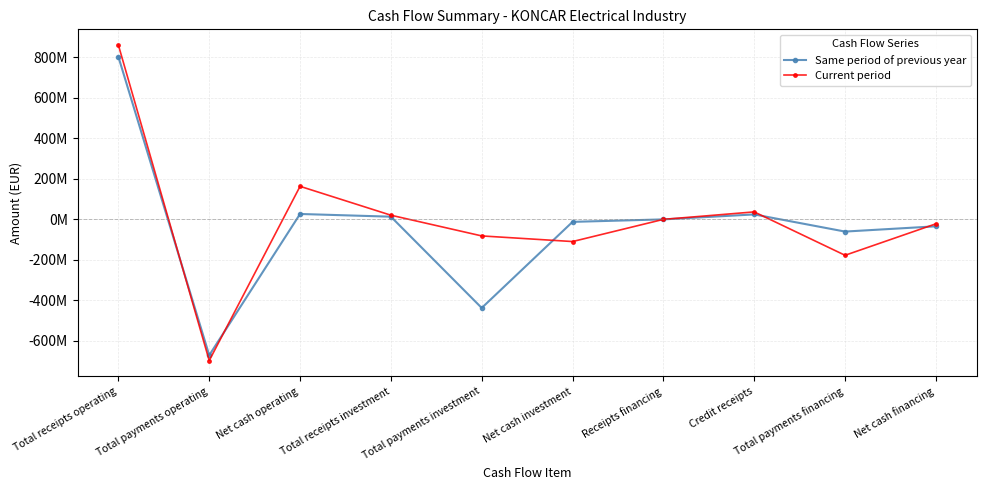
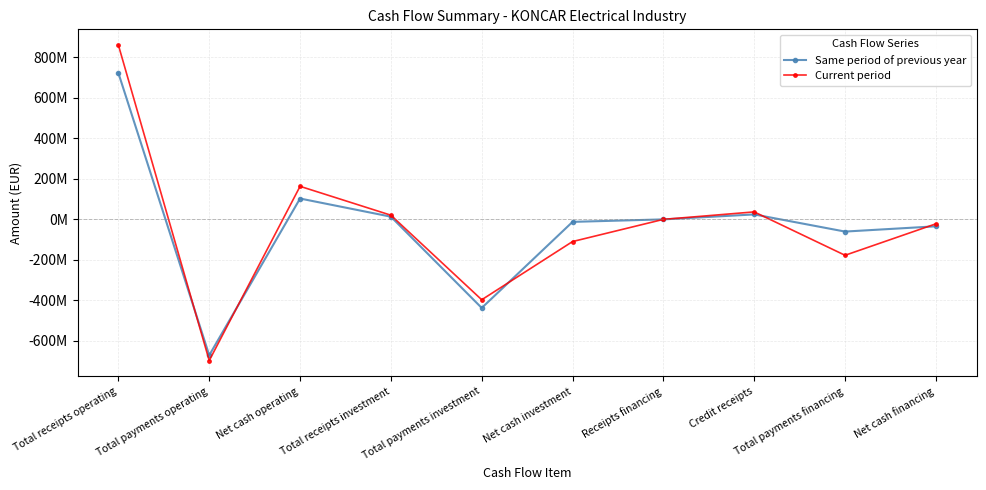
  {
    "Same period of previous year": {
-     "Total receipts operating": 800000000,
+     "Total receipts operating": 720000000,
      "Total payments operating": -670000000,
-     "Net cash operating": 30000000,
+     "Net cash operating": 100000000,
      "Total payments investment": -440000000,
      "Net cash investment": -10000000,
      "Total payments financing": -60000000
    },
    "Current period": {
      "Total receipts operating": 860000000,
      "Total payments operating": -700000000,
      "Net cash operating": 160000000,
-     "Total payments investment": -80000000,
+     "Total payments investment": -400000000,
      "Net cash investment": -110000000,
      "Total payments financing": -180000000
    }
  }
